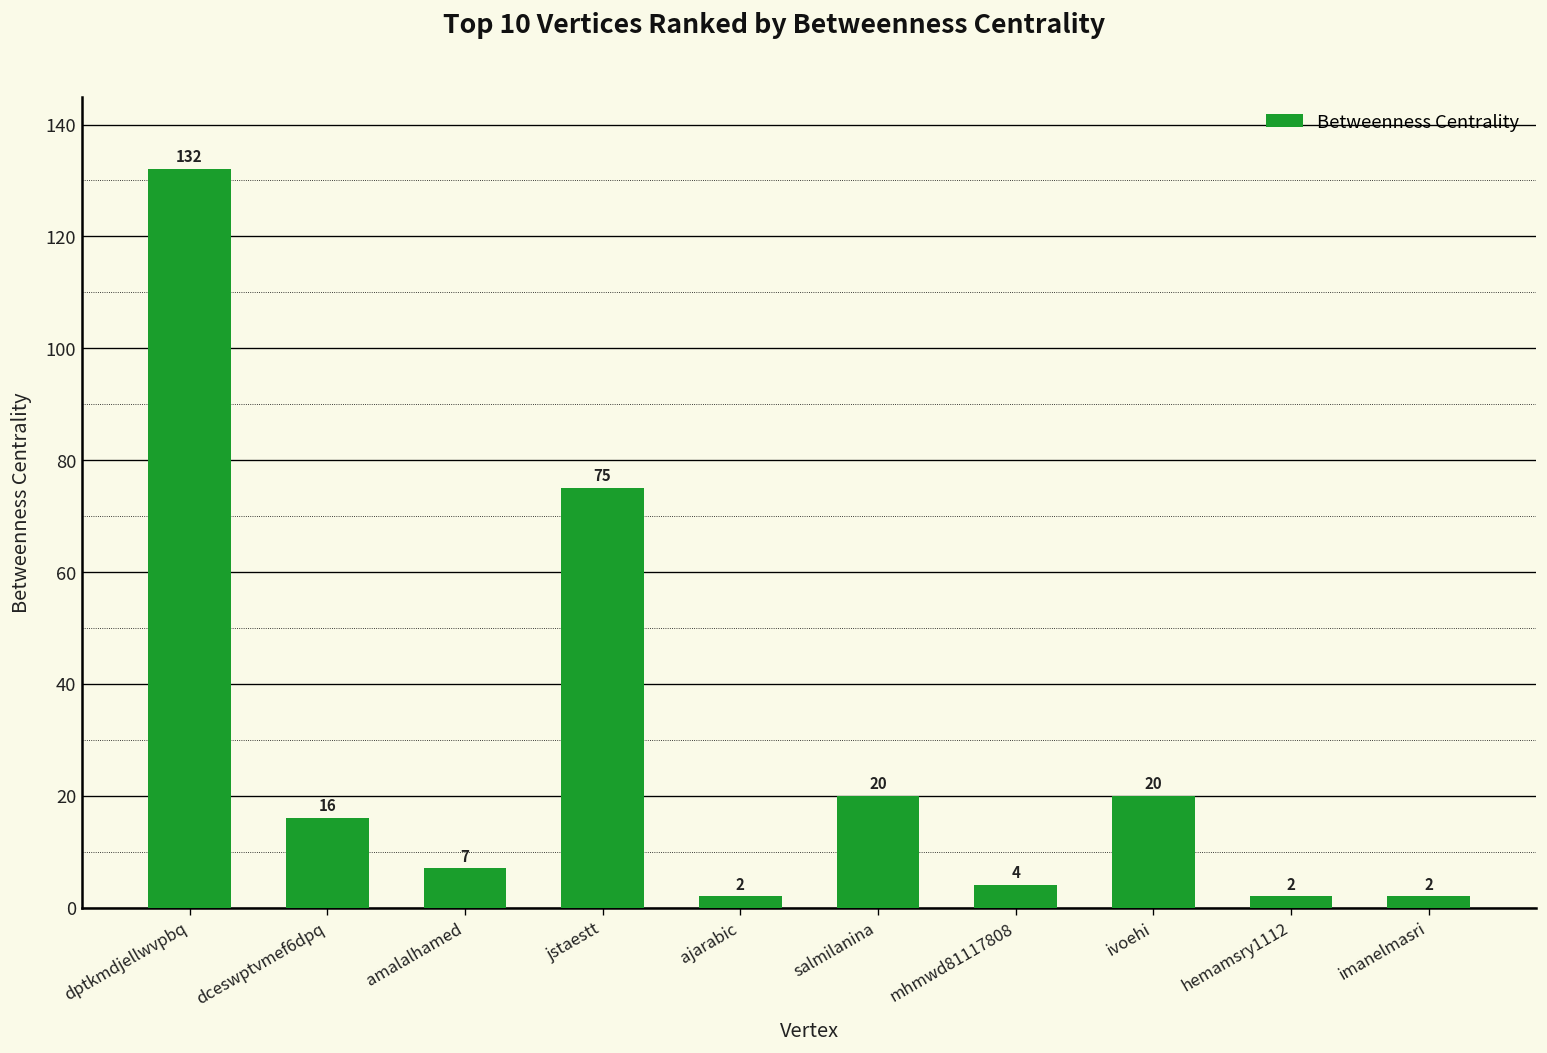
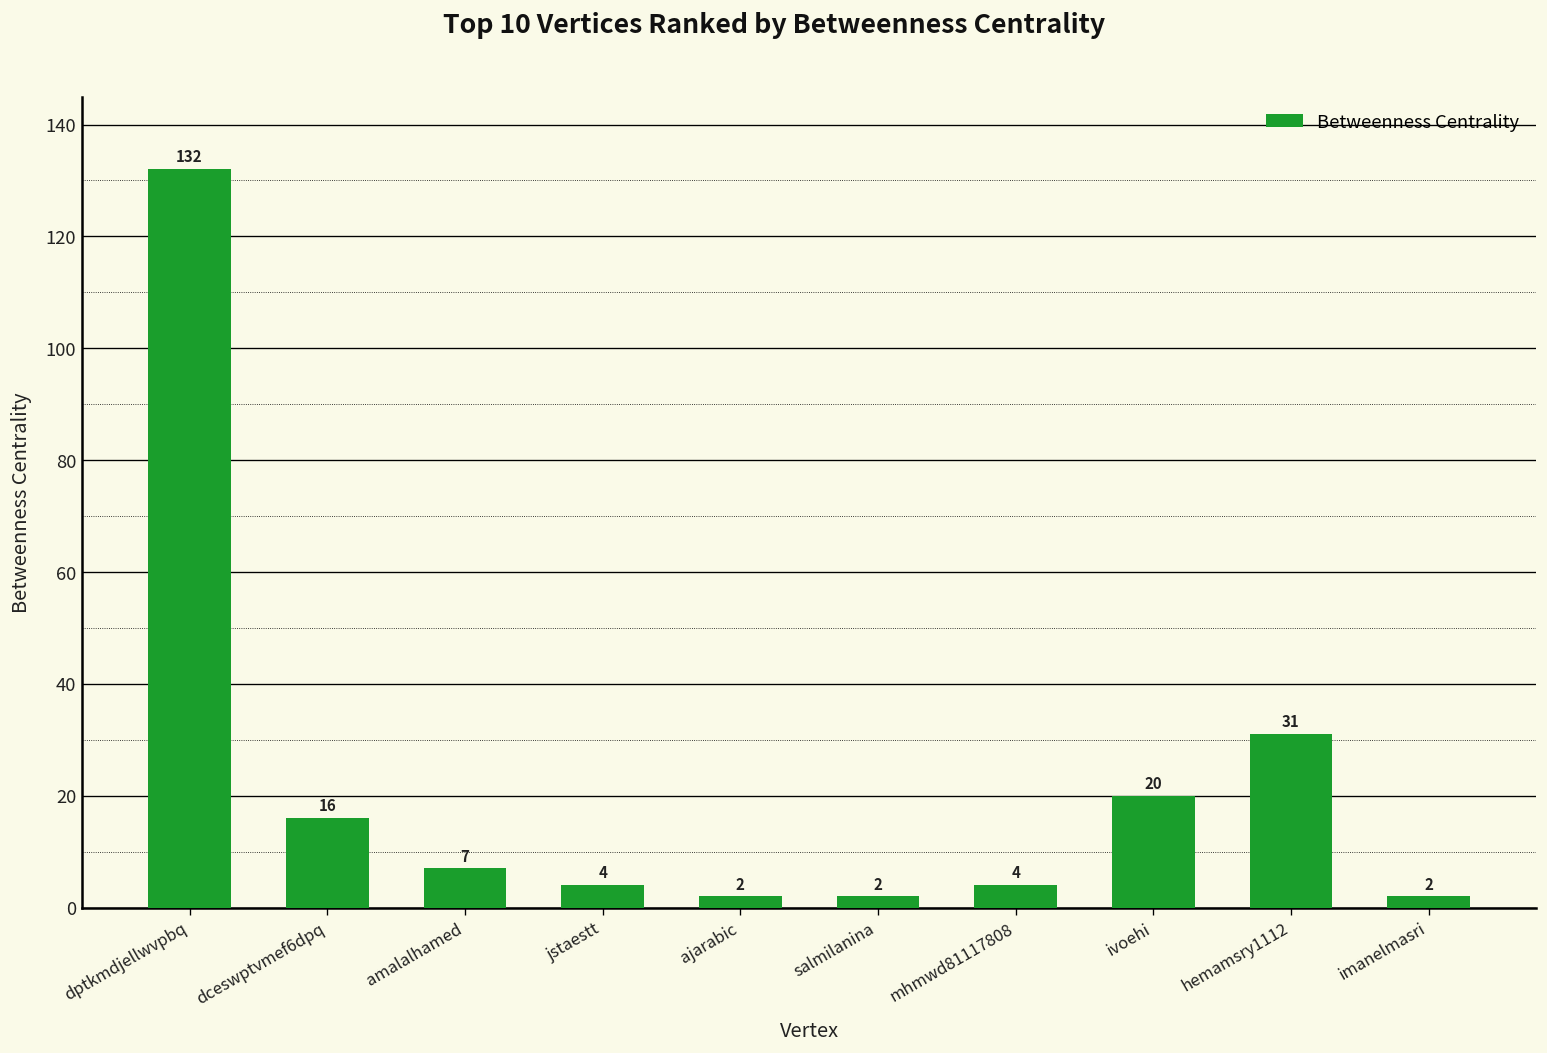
  {
    "dptkmdjellwvpbq": 132,
    "dceswptvmef6dpq": 16,
    "amalalhamed": 7,
-   "jstaestt": 75,
+   "jstaestt": 4,
    "ajarabic": 2,
-   "salmilanina": 20,
+   "salmilanina": 2,
    "mhmwd81117808": 4,
    "ivoehi": 20,
-   "hemamsry1112": 2,
+   "hemamsry1112": 31,
    "imanelmasri": 2
  }
